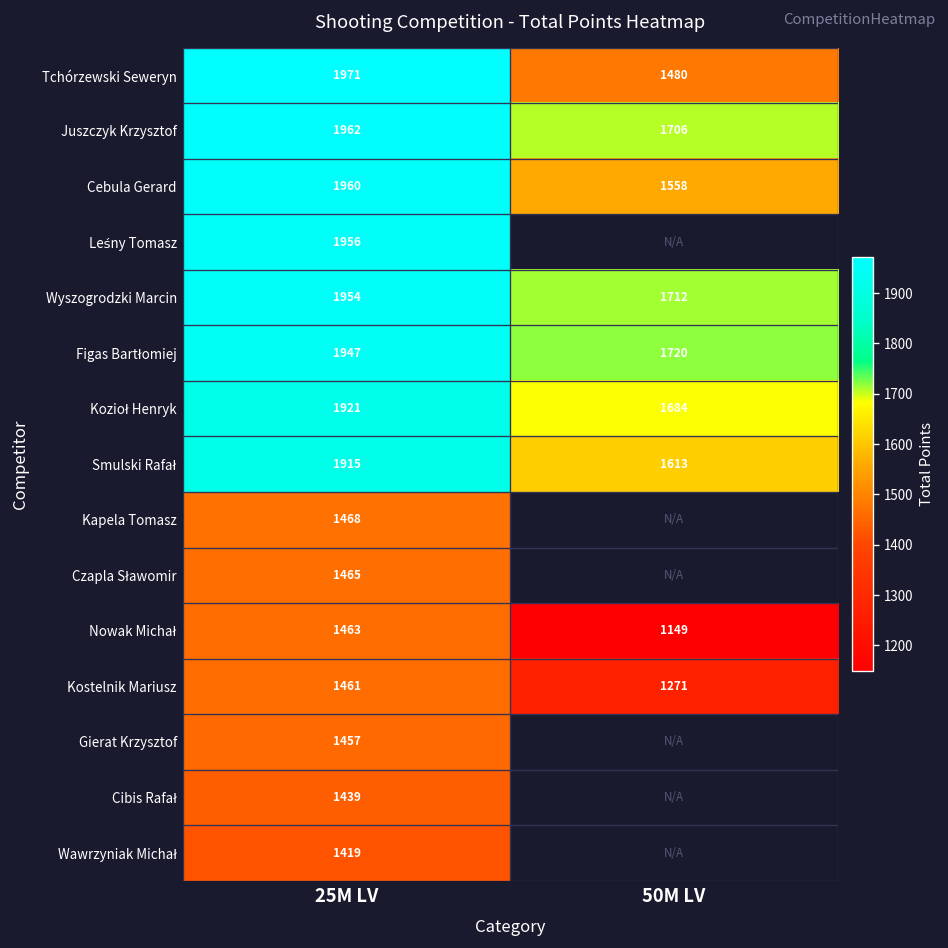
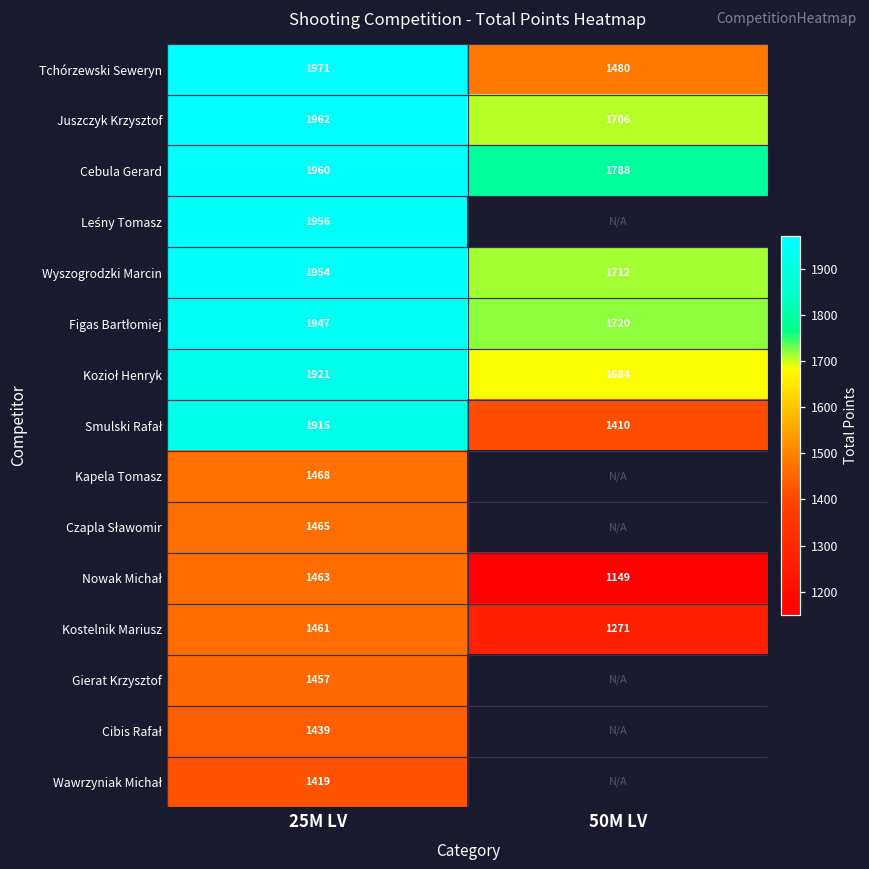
  {
    "Tchórzewski Seweryn": {
      "25M LV": 1971,
      "50M LV": 1480
    },
    "Juszczyk Krzysztof": {
      "25M LV": 1962,
      "50M LV": 1706
    },
    "Cebula Gerard": {
      "25M LV": 1960,
-     "50M LV": 1558
+     "50M LV": 1788
    },
    "Leśny Tomasz": {
      "25M LV": 1956
    },
    "Wyszogrodzki Marcin": {
      "25M LV": 1954,
      "50M LV": 1712
    },
    "Figas Bartłomiej": {
      "25M LV": 1947,
      "50M LV": 1720
    },
    "Kozioł Henryk": {
      "25M LV": 1921,
      "50M LV": 1684
    },
    "Smulski Rafał": {
      "25M LV": 1915,
-     "50M LV": 1613
+     "50M LV": 1410
    },
    "Kapela Tomasz": {
      "25M LV": 1468
    },
    "Czapla Sławomir": {
      "25M LV": 1465
    },
    "Nowak Michał": {
      "25M LV": 1463,
      "50M LV": 1149
    },
    "Kostelnik Mariusz": {
      "25M LV": 1461,
      "50M LV": 1271
    },
    "Gierat Krzysztof": {
      "25M LV": 1457
    },
    "Cibis Rafał": {
      "25M LV": 1439
    },
    "Wawrzyniak Michał": {
      "25M LV": 1419
    }
  }
